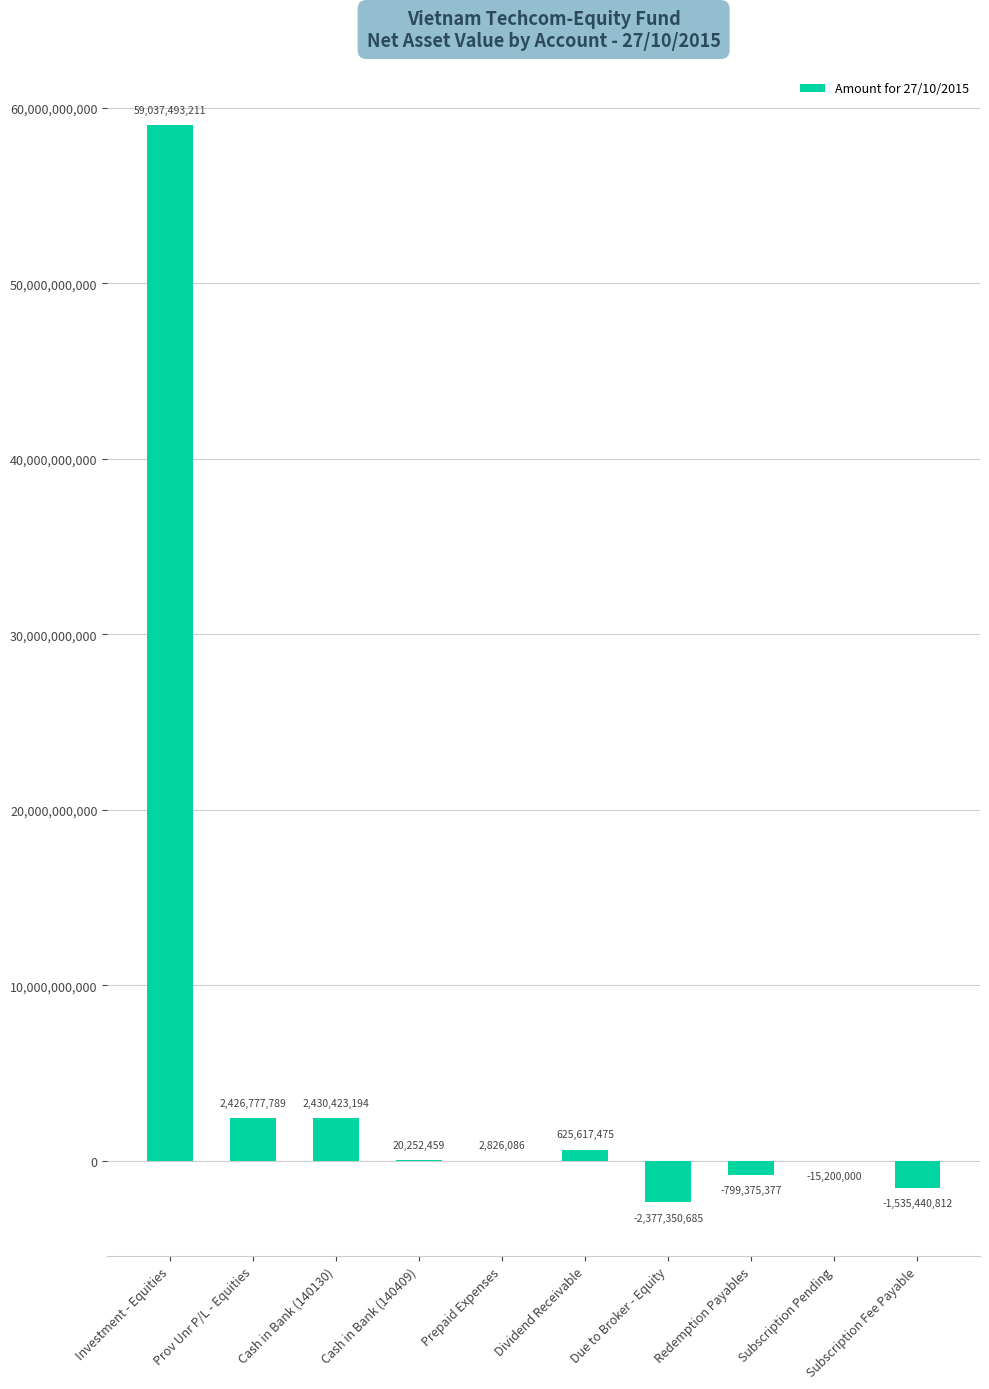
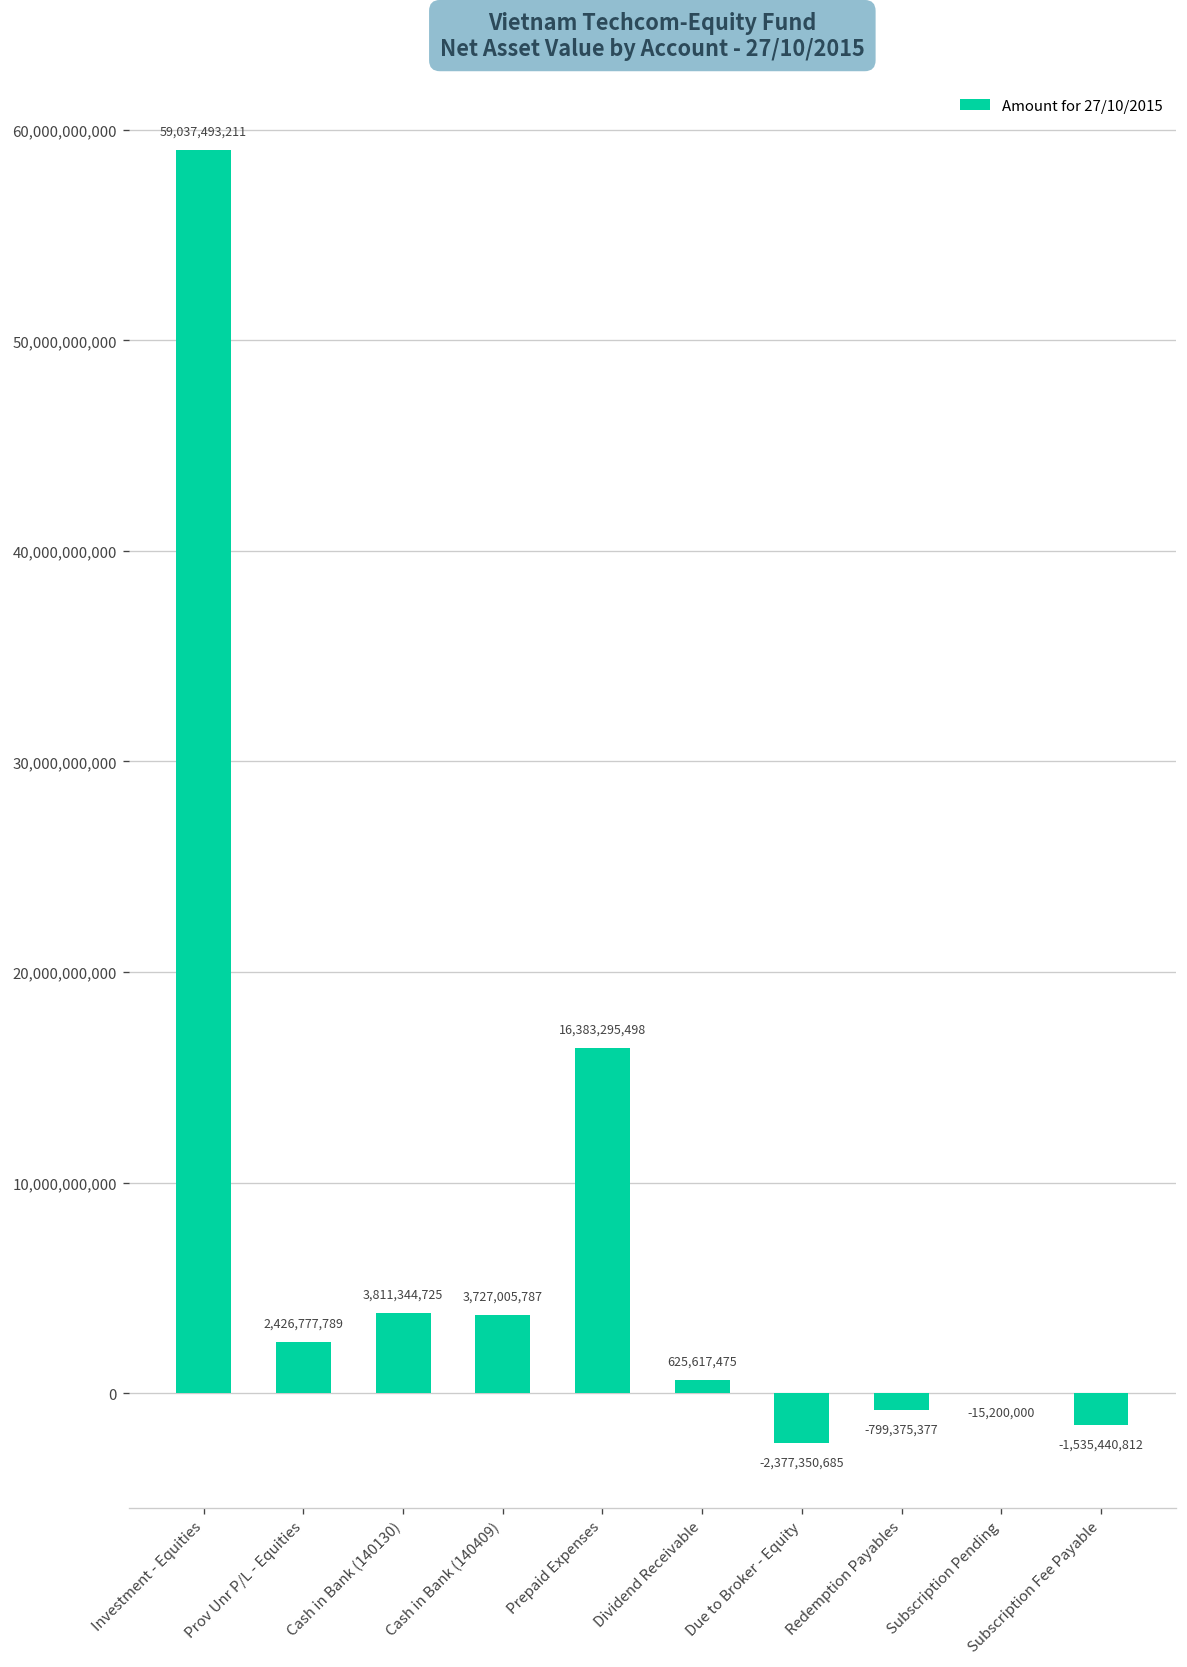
  {
    "Investment - Equities": "59,037,493,211",
    "Prov Unr P/L - Equities": "2,426,777,789",
-   "Cash in Bank (140130)": "2,430,423,194",
-   "Cash in Bank (140409)": "20,252,459",
-   "Prepaid Expenses": "2,826,086",
+   "Cash in Bank (140130)": "3,811,344,725",
+   "Cash in Bank (140409)": "3,727,005,787",
+   "Prepaid Expenses": "16,383,295,498",
    "Dividend Receivable": "625,617,475",
    "Due to Broker - Equity": "-2,377,350,685",
    "Redemption Payables": "-799,375,377",
    "Subscription Pending": "-15,200,000",
    "Subscription Fee Payable": "-1,535,440,812"
  }
